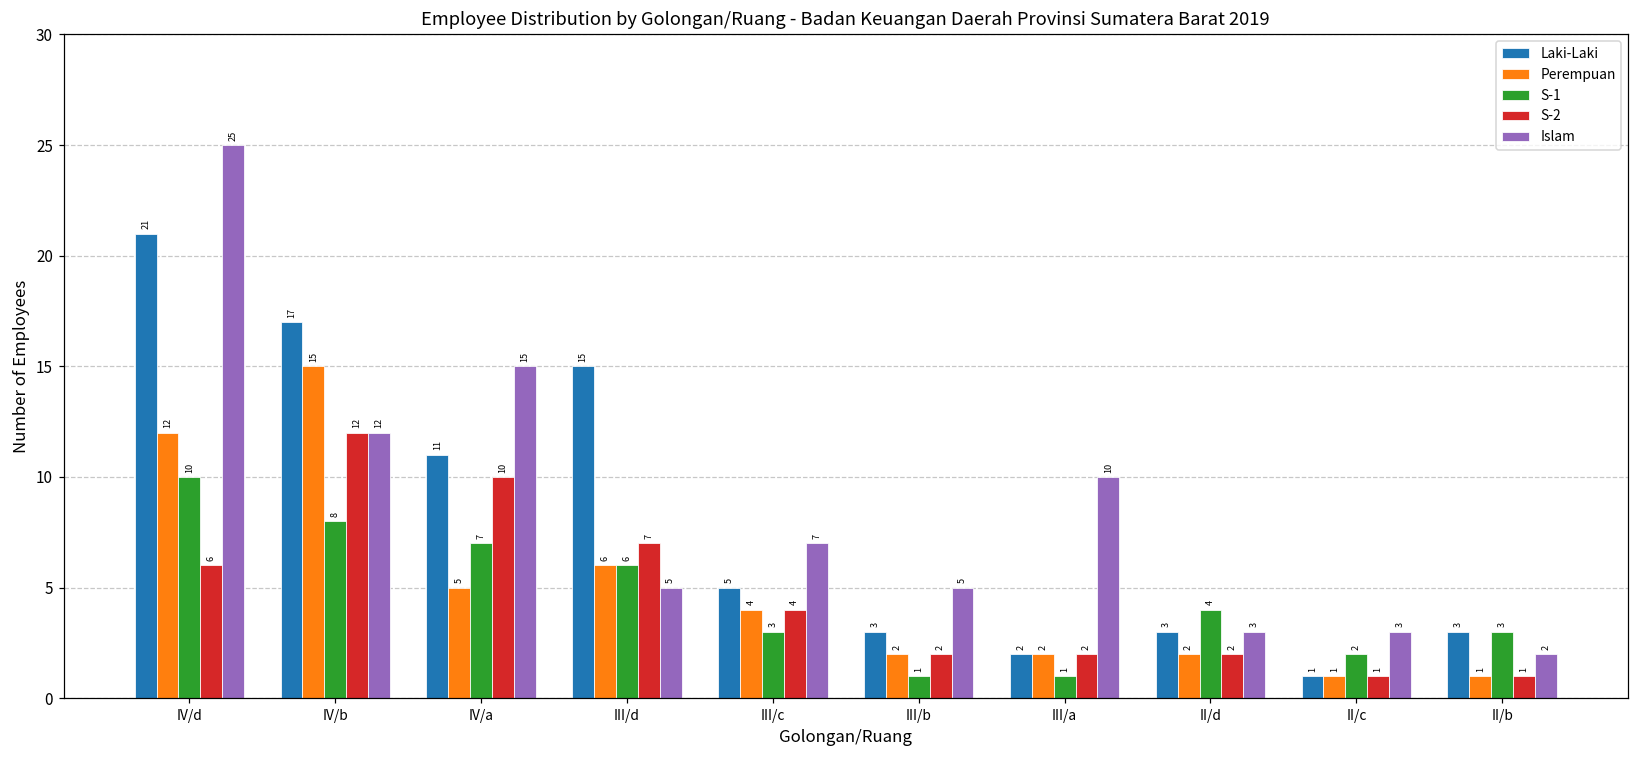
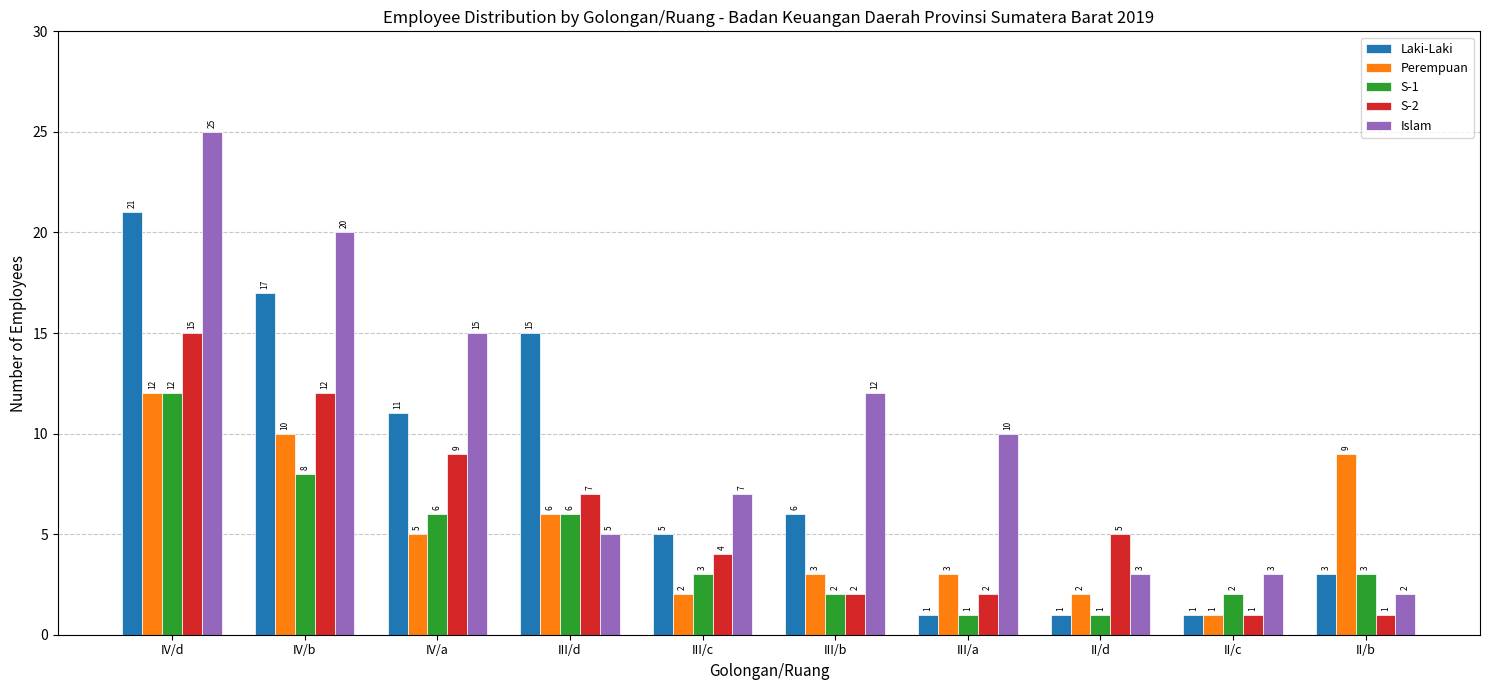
  {
    "Laki-Laki": {
      "IV/d": 21,
      "IV/b": 17,
      "IV/a": 11,
      "III/d": 15,
      "III/c": 5,
-     "III/b": 3,
-     "III/a": 2,
-     "II/d": 3,
+     "III/b": 6,
+     "III/a": 1,
+     "II/d": 1,
      "II/c": 1,
      "II/b": 3
    },
    "Perempuan": {
      "IV/d": 12,
-     "IV/b": 15,
+     "IV/b": 10,
      "IV/a": 5,
      "III/d": 6,
-     "III/c": 4,
-     "III/b": 2,
-     "III/a": 2,
+     "III/c": 2,
+     "III/b": 3,
+     "III/a": 3,
      "II/d": 2,
      "II/c": 1,
-     "II/b": 1
+     "II/b": 9
    },
    "S-1": {
-     "IV/d": 10,
+     "IV/d": 12,
      "IV/b": 8,
-     "IV/a": 7,
+     "IV/a": 6,
      "III/d": 6,
      "III/c": 3,
-     "III/b": 1,
+     "III/b": 2,
      "III/a": 1,
-     "II/d": 4,
+     "II/d": 1,
      "II/c": 2,
      "II/b": 3
    },
    "S-2": {
-     "IV/d": 6,
+     "IV/d": 15,
      "IV/b": 12,
-     "IV/a": 10,
+     "IV/a": 9,
      "III/d": 7,
      "III/c": 4,
      "III/b": 2,
      "III/a": 2,
-     "II/d": 2,
+     "II/d": 5,
      "II/c": 1,
      "II/b": 1
    },
    "Islam": {
      "IV/d": 25,
-     "IV/b": 12,
+     "IV/b": 20,
      "IV/a": 15,
      "III/d": 5,
      "III/c": 7,
-     "III/b": 5,
+     "III/b": 12,
      "III/a": 10,
      "II/d": 3,
      "II/c": 3,
      "II/b": 2
    }
  }
